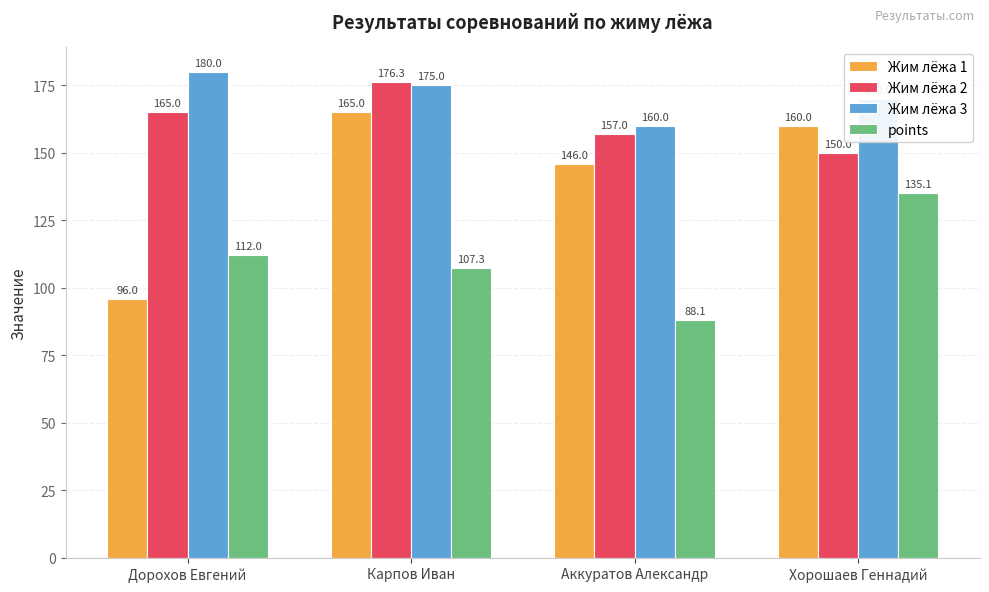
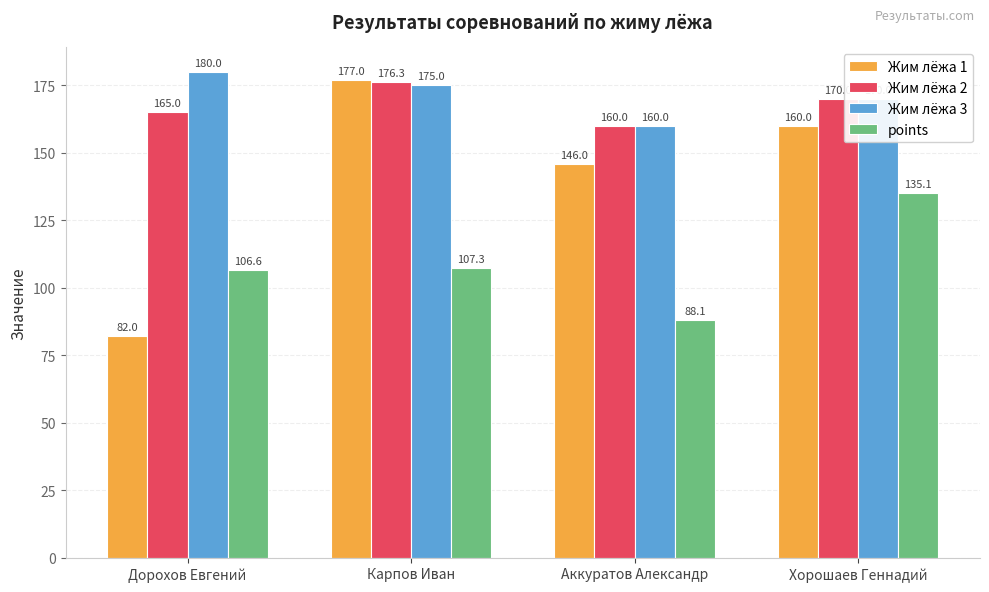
  {
    "Жим лёжа 1": {
-     "Дорохов Евгений": 96.0,
-     "Карпов Иван": 165.0,
+     "Дорохов Евгений": 82.0,
+     "Карпов Иван": 177.0,
      "Аккуратов Александр": 146.0,
      "Хорошаев Геннадий": 160.0
    },
    "Жим лёжа 2": {
      "Дорохов Евгений": 165.0,
      "Карпов Иван": 176.3,
-     "Аккуратов Александр": 157.0,
-     "Хорошаев Геннадий": 150
+     "Аккуратов Александр": 160.0,
+     "Хорошаев Геннадий": 170
    },
    "Жим лёжа 3": {
      "Дорохов Евгений": 180.0,
      "Карпов Иван": 175.0,
      "Аккуратов Александр": 160.0
    },
    "points": {
-     "Дорохов Евгений": 112.0,
+     "Дорохов Евгений": 106.6,
      "Карпов Иван": 107.3,
      "Аккуратов Александр": 88.1,
      "Хорошаев Геннадий": 135.1
    }
  }
